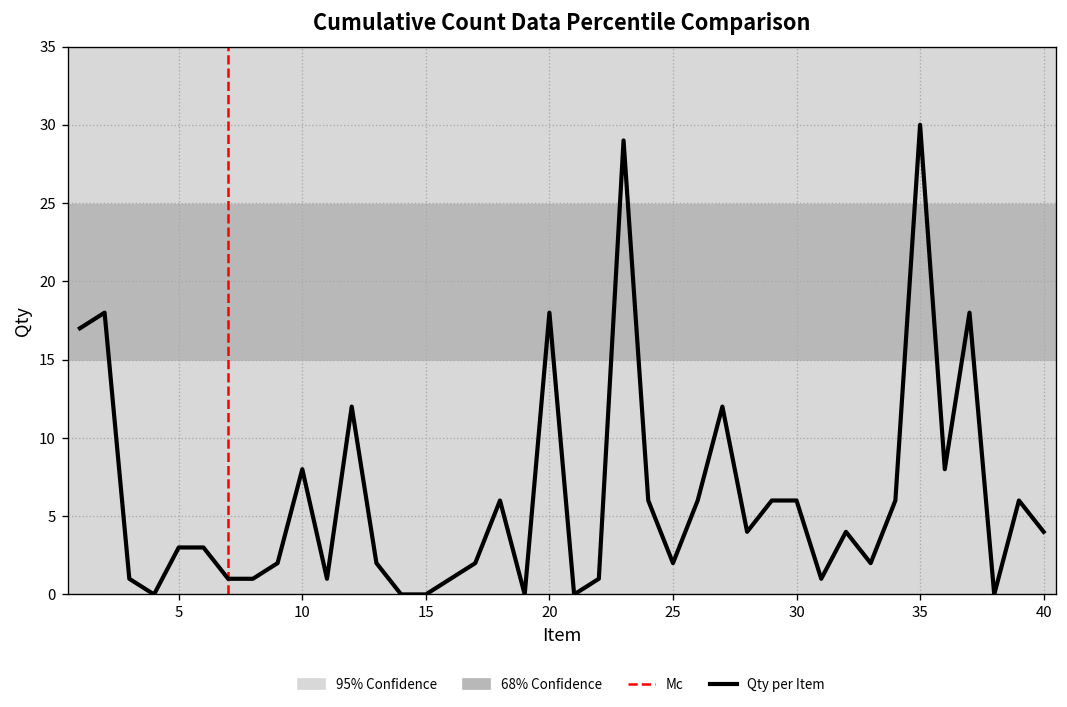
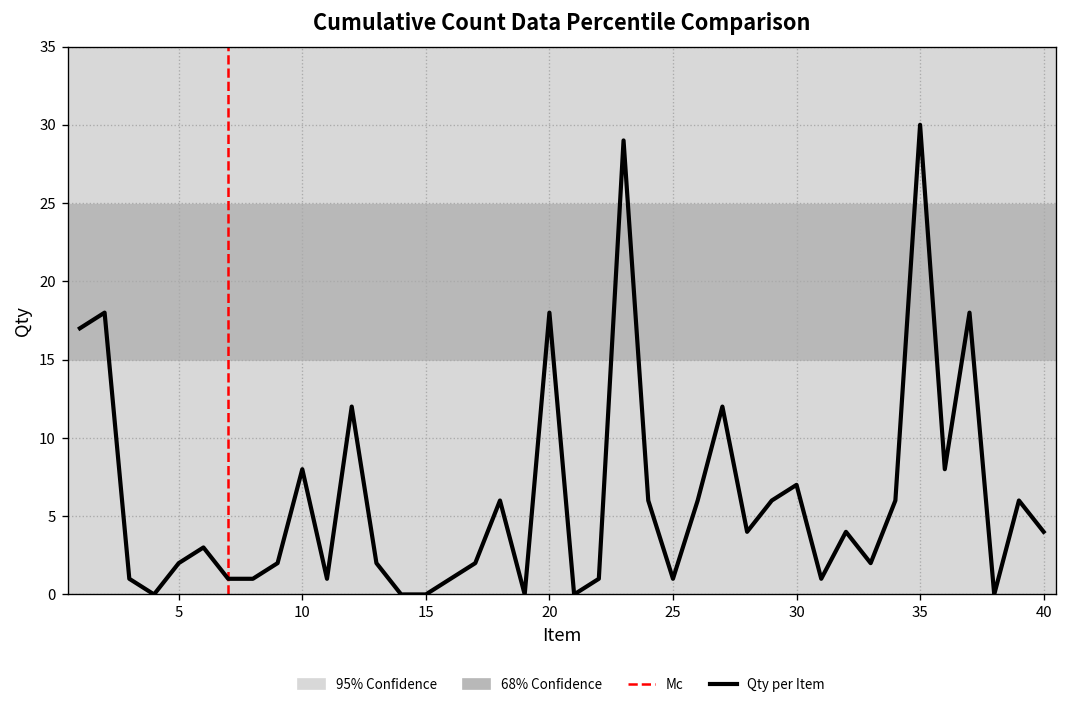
  {
-   "5": 3,
+   "5": 2,
    "10": 8,
    "15": 0,
    "20": 18,
-   "25": 2,
-   "30": 6,
+   "25": 1,
+   "30": 7,
    "35": 30,
    "40": 4
  }
